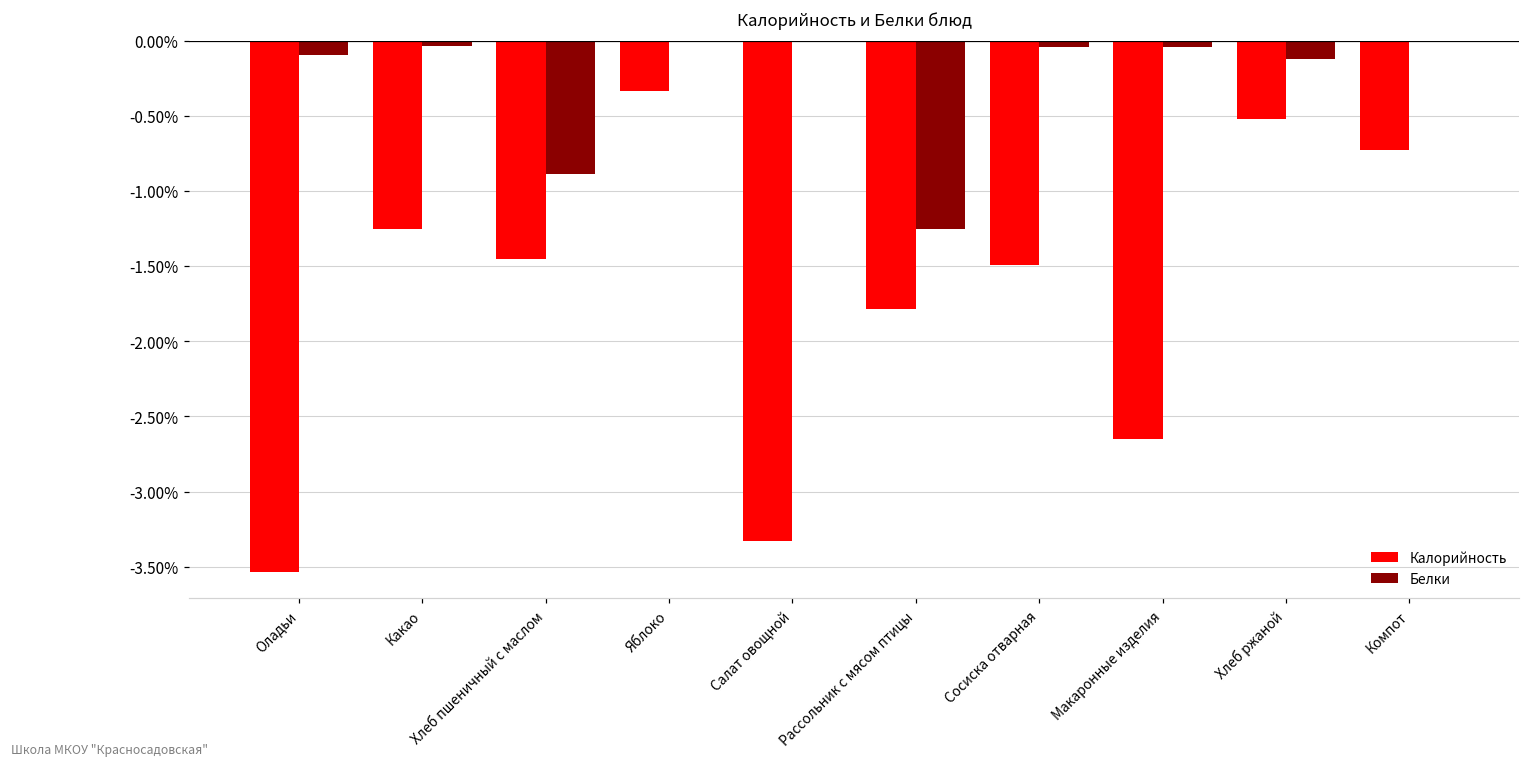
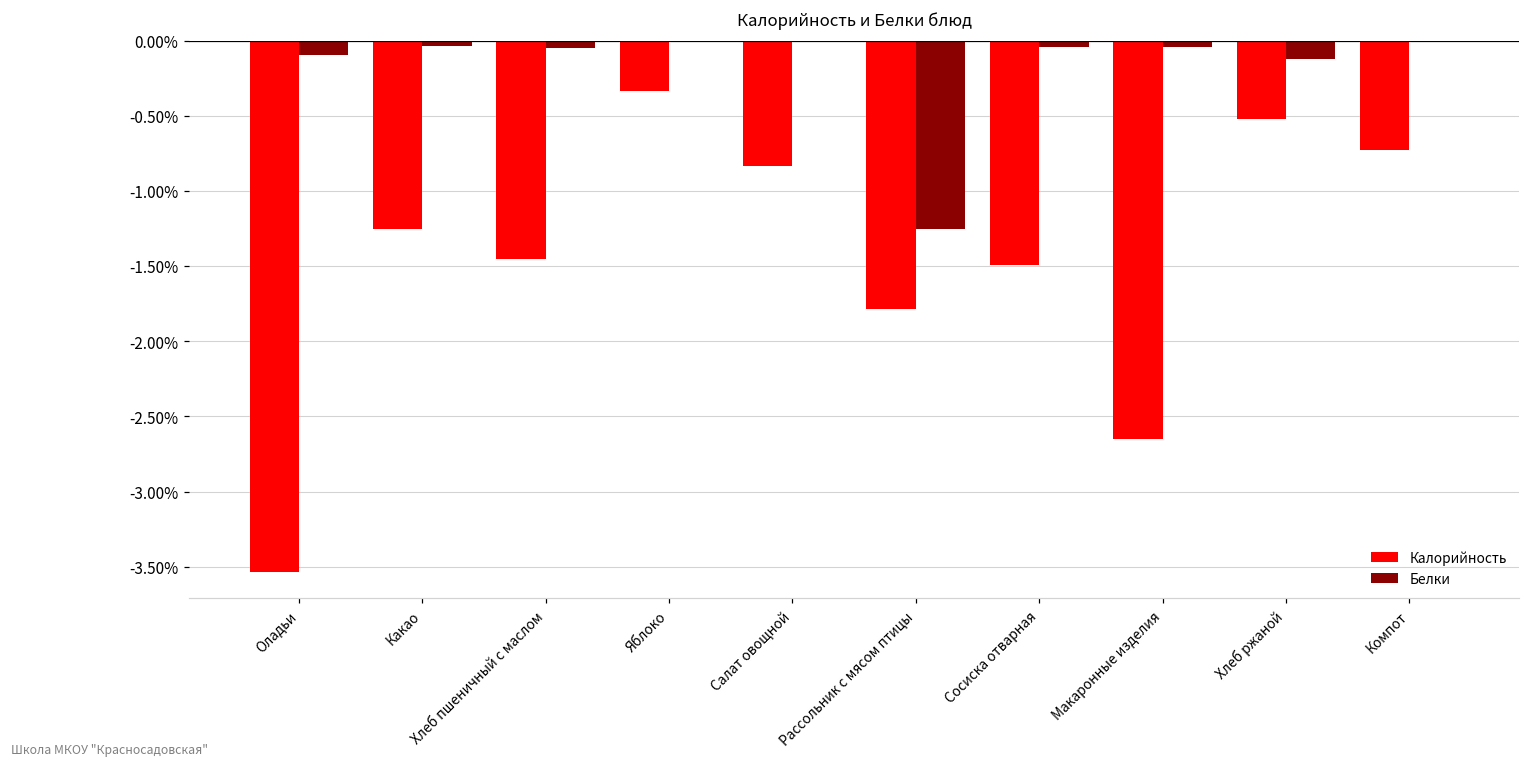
  {
    "Калорийность": {
      "Оладьи": "-3.53%",
      "Какао": "-1.25%",
      "Хлеб пшеничный с маслом": "-1.45%",
      "Яблоко": "-0.33%",
-     "Салат овощной": "-3.33%",
+     "Салат овощной": "-0.83%",
      "Рассольник с мясом птицы": "-1.79%",
      "Сосиска отварная": "-1.49%",
      "Макаронные изделия": "-2.65%",
      "Хлеб ржаной": "-0.52%",
      "Компот": "-0.73%"
    },
    "Белки": {
      "Оладьи": "-0.09%",
      "Какао": "-0.04%",
-     "Хлеб пшеничный с маслом": "-0.88%",
+     "Хлеб пшеничный с маслом": "-0.05%",
      "Рассольник с мясом птицы": "-1.26%",
      "Сосиска отварная": "-0.05%",
      "Макаронные изделия": "-0.04%",
      "Хлеб ржаной": "-0.13%"
    }
  }
